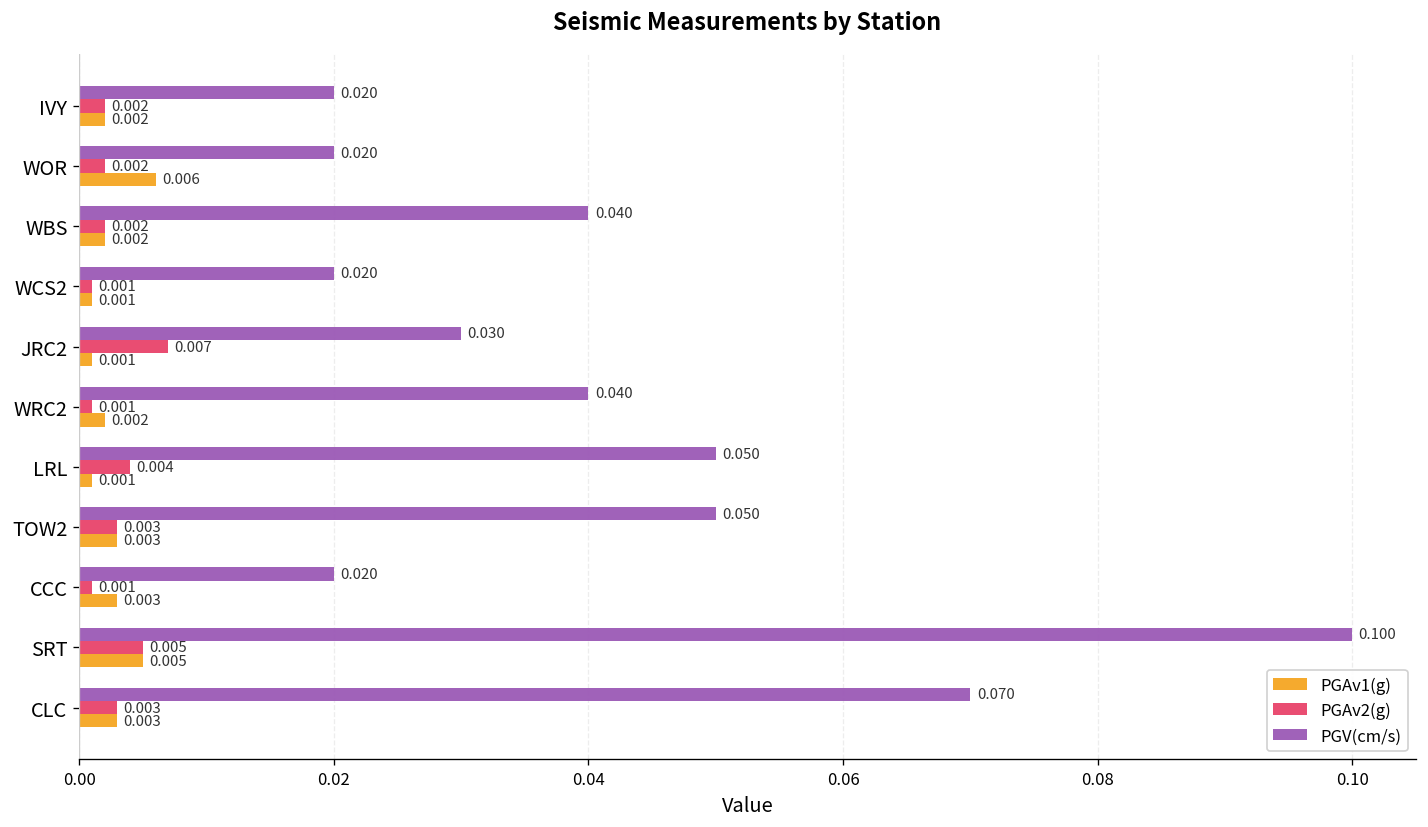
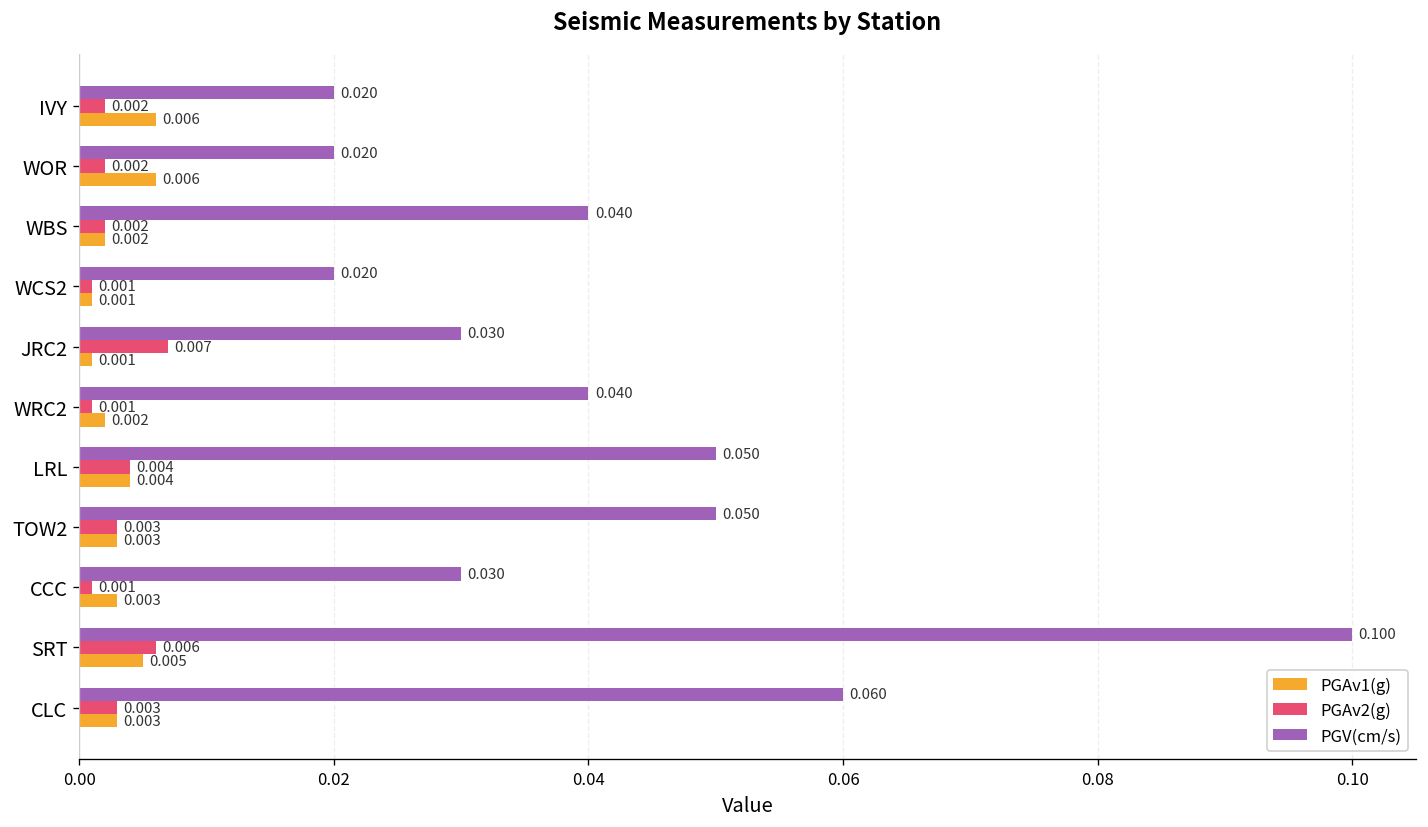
  {
    "PGAv1(g)": {
-     "IVY": 0.002,
+     "IVY": 0.006,
      "WOR": 0.006,
      "JRC2": 0.001,
      "WRC2": 0.002,
-     "LRL": 0.001,
+     "LRL": 0.004,
      "TOW2": 0.003,
      "CCC": 0.003,
      "SRT": 0.005
    },
    "PGAv2(g)": {
      "IVY": 0.002,
      "WOR": 0.002,
      "JRC2": 0.007,
      "WRC2": 0.001,
      "TOW2": 0.003,
      "CCC": 0.001,
-     "SRT": 0.005
+     "SRT": 0.006
    },
    "PGV(cm/s)": {
      "IVY": 0.020,
      "WOR": 0.020,
      "WBS": 0.040,
      "WCS2": 0.020,
      "JRC2": 0.030,
      "WRC2": 0.040,
      "LRL": 0.050,
      "TOW2": 0.050,
-     "CCC": 0.020,
+     "CCC": 0.030,
      "SRT": 0.100,
-     "CLC": 0.070
+     "CLC": 0.060
    }
  }
